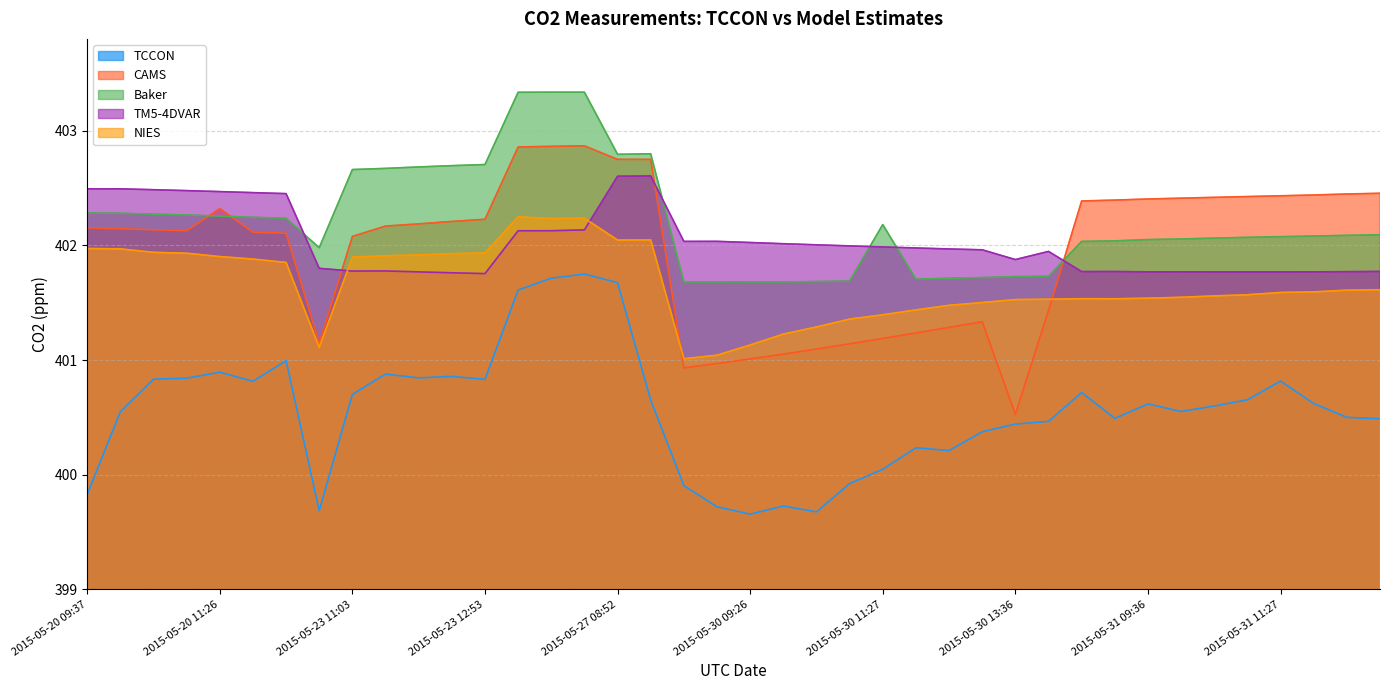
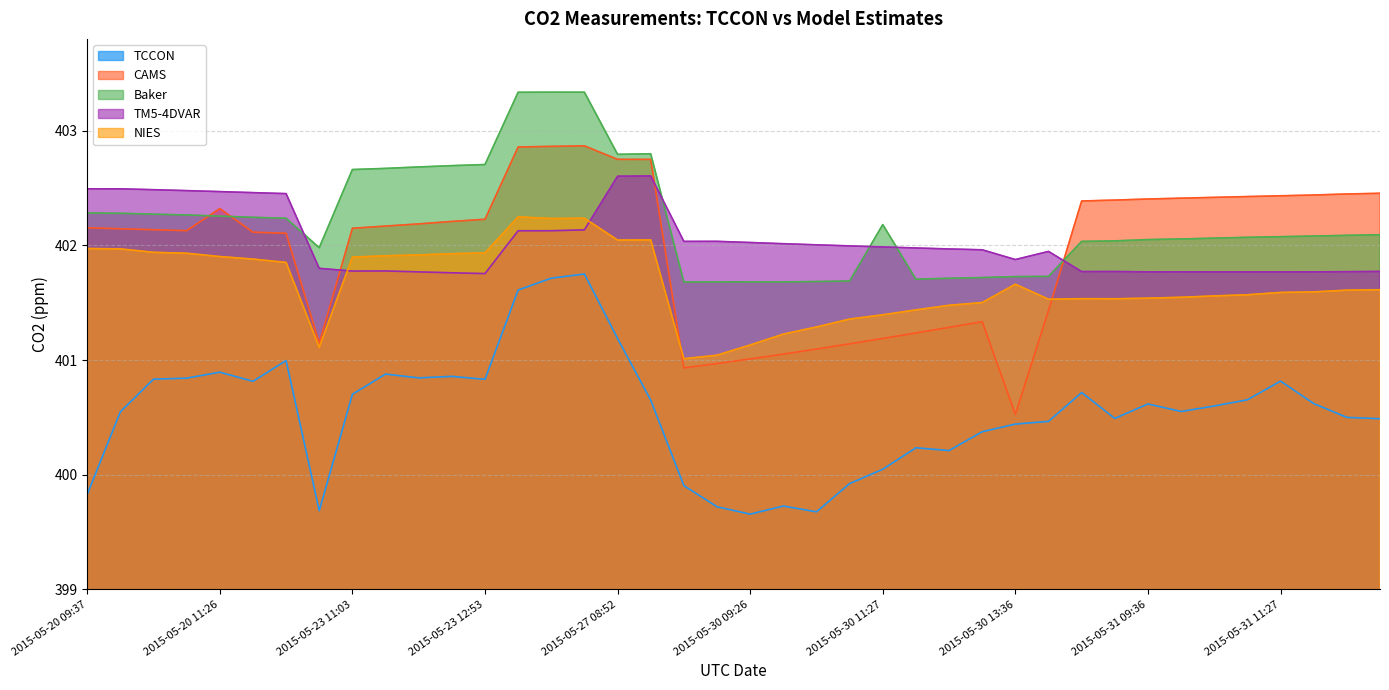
  {
    "TCCON": {
      "2015-05-20 09:37": 399.83,
      "2015-05-20 11:26": 400.89,
      "2015-05-23 11:03": 400.70,
      "2015-05-23 12:53": 400.83,
-     "2015-05-27 08:52": 401.67,
+     "2015-05-27 08:52": 401.19,
      "2015-05-30 09:26": 399.66,
      "2015-05-30 11:27": 400.05,
      "2015-05-30 13:36": 400.44,
      "2015-05-31 09:36": 400.62,
      "2015-05-31 11:27": 400.82
    },
    "CAMS": {
      "2015-05-20 09:37": 402.15,
      "2015-05-20 11:26": 402.32,
-     "2015-05-23 11:03": 402.08,
+     "2015-05-23 11:03": 402.15,
      "2015-05-23 12:53": 402.23,
      "2015-05-27 08:52": 402.75,
      "2015-05-30 09:26": 401.01,
      "2015-05-30 11:27": 401.19,
      "2015-05-30 13:36": 400.53,
      "2015-05-31 09:36": 402.40,
      "2015-05-31 11:27": 402.43
    },
    "Baker": {
      "2015-05-20 09:37": 402.28,
      "2015-05-20 11:26": 402.25,
      "2015-05-23 11:03": 402.66,
      "2015-05-23 12:53": 402.70,
      "2015-05-27 08:52": 402.79,
      "2015-05-30 09:26": 401.68,
      "2015-05-30 11:27": 402.18,
      "2015-05-30 13:36": 401.73,
      "2015-05-31 09:36": 402.05,
      "2015-05-31 11:27": 402.08
    },
    "TM5-4DVAR": {
      "2015-05-20 09:37": 402.49,
      "2015-05-20 11:26": 402.47,
      "2015-05-23 11:03": 401.78,
      "2015-05-23 12:53": 401.75,
      "2015-05-27 08:52": 402.60,
      "2015-05-30 09:26": 402.02,
      "2015-05-30 11:27": 401.99,
      "2015-05-30 13:36": 401.88,
      "2015-05-31 09:36": 401.77,
      "2015-05-31 11:27": 401.77
    },
    "NIES": {
      "2015-05-20 09:37": 401.97,
      "2015-05-20 11:26": 401.90,
      "2015-05-23 11:03": 401.90,
      "2015-05-23 12:53": 401.93,
      "2015-05-27 08:52": 402.05,
      "2015-05-30 09:26": 401.13,
      "2015-05-30 11:27": 401.39,
-     "2015-05-30 13:36": 401.53,
+     "2015-05-30 13:36": 401.66,
      "2015-05-31 09:36": 401.54,
      "2015-05-31 11:27": 401.59
    }
  }
